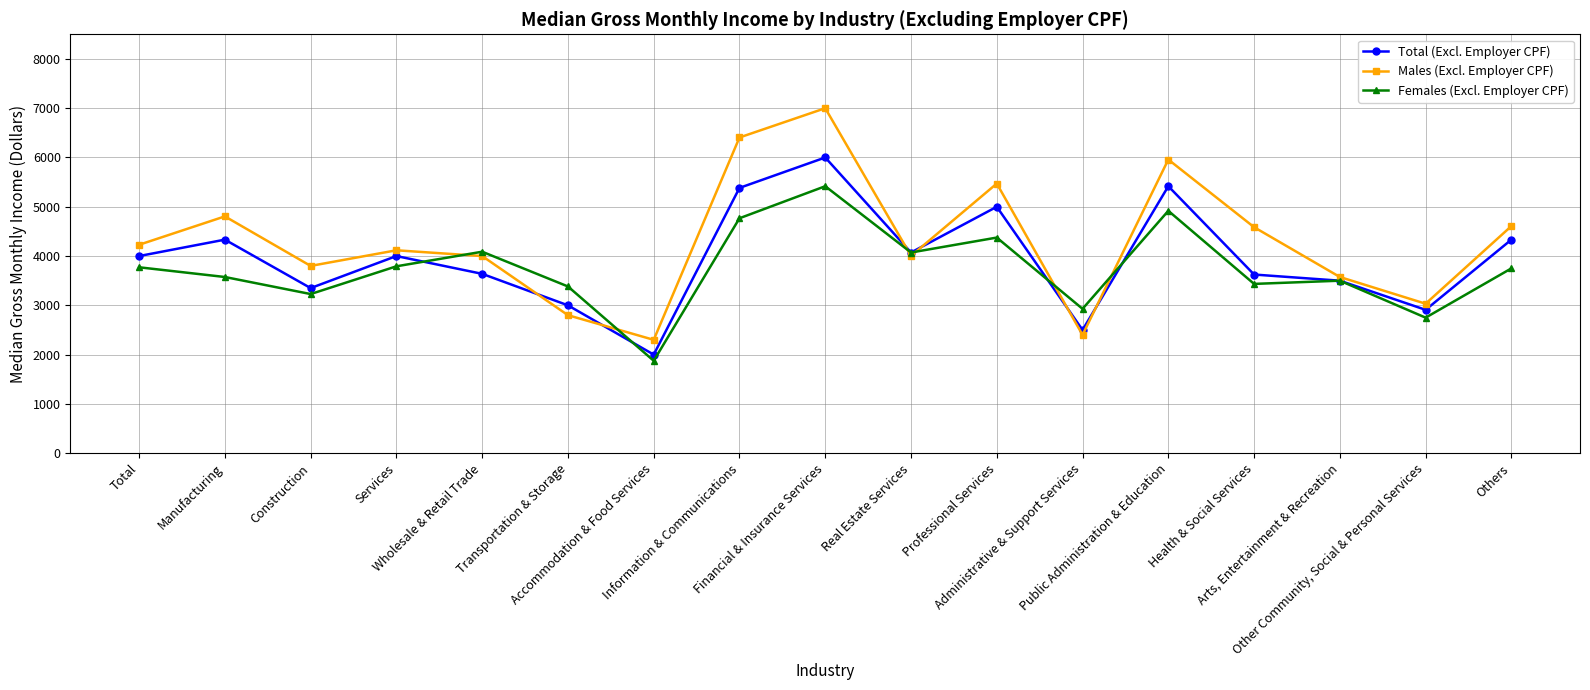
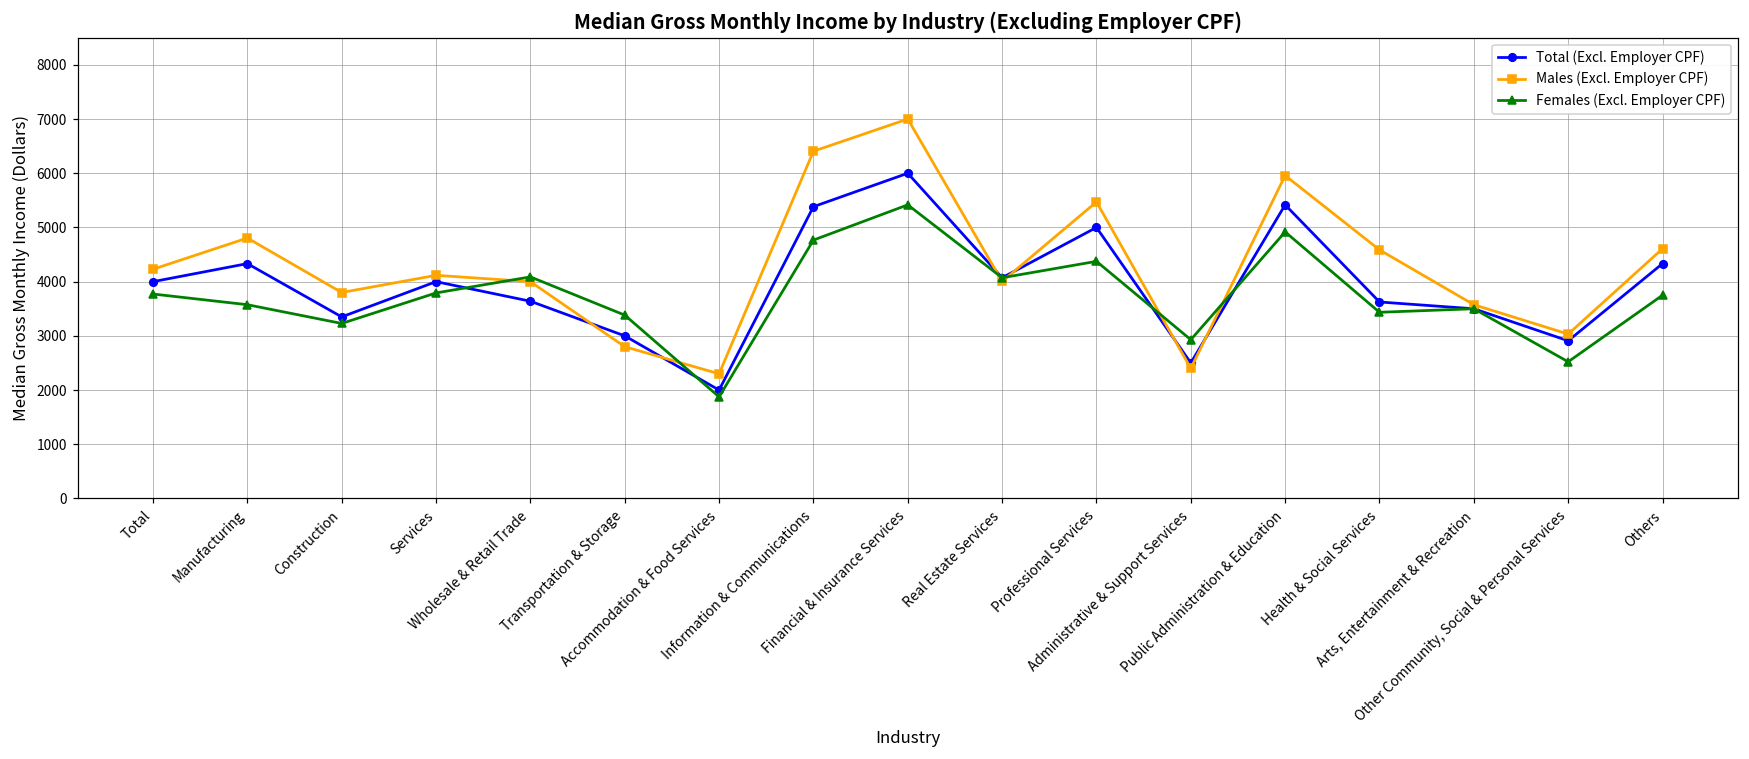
  {
    "Total (Excl. Employer CPF)": {
      "Total": 4000,
      "Manufacturing": 4300,
      "Construction": 3400,
      "Services": 4000,
      "Wholesale & Retail Trade": 3600,
      "Transportation & Storage": 3000,
      "Accommodation & Food Services": 2000,
      "Information & Communications": 5400,
      "Financial & Insurance Services": 6000,
      "Professional Services": 5000,
      "Administrative & Support Services": 2500,
      "Public Administration & Education": 5400,
      "Health & Social Services": 3600,
      "Other Community, Social & Personal Services": 2900,
      "Others": 4300
    },
    "Males (Excl. Employer CPF)": {
      "Total": 4200,
      "Manufacturing": 4800,
      "Construction": 3800,
      "Services": 4100,
      "Wholesale & Retail Trade": 4000,
      "Transportation & Storage": 2800,
      "Accommodation & Food Services": 2300,
      "Information & Communications": 6400,
      "Financial & Insurance Services": 7000,
      "Real Estate Services": 4000,
      "Professional Services": 5500,
      "Administrative & Support Services": 2400,
      "Public Administration & Education": 6000,
      "Health & Social Services": 4600,
      "Arts, Entertainment & Recreation": 3600,
      "Other Community, Social & Personal Services": 3000,
      "Others": 4600
    },
    "Females (Excl. Employer CPF)": {
      "Total": 3800,
      "Manufacturing": 3600,
      "Construction": 3200,
      "Services": 3800,
      "Wholesale & Retail Trade": 4100,
      "Transportation & Storage": 3400,
      "Accommodation & Food Services": 1900,
      "Information & Communications": 4800,
      "Financial & Insurance Services": 5400,
      "Professional Services": 4400,
      "Administrative & Support Services": 2900,
      "Public Administration & Education": 4900,
      "Health & Social Services": 3400,
-     "Other Community, Social & Personal Services": 2800,
+     "Other Community, Social & Personal Services": 2500,
      "Others": 3800
    }
  }
